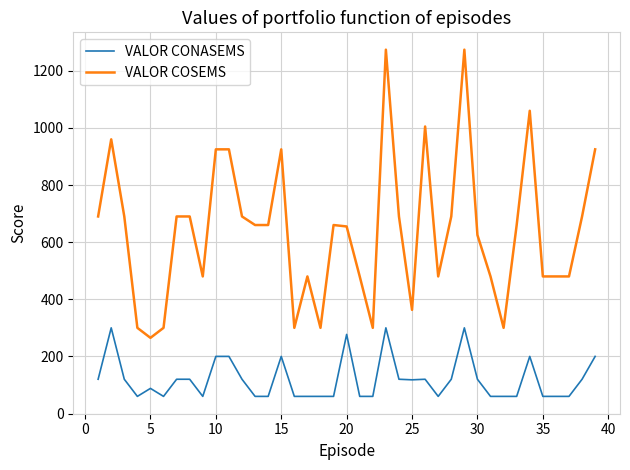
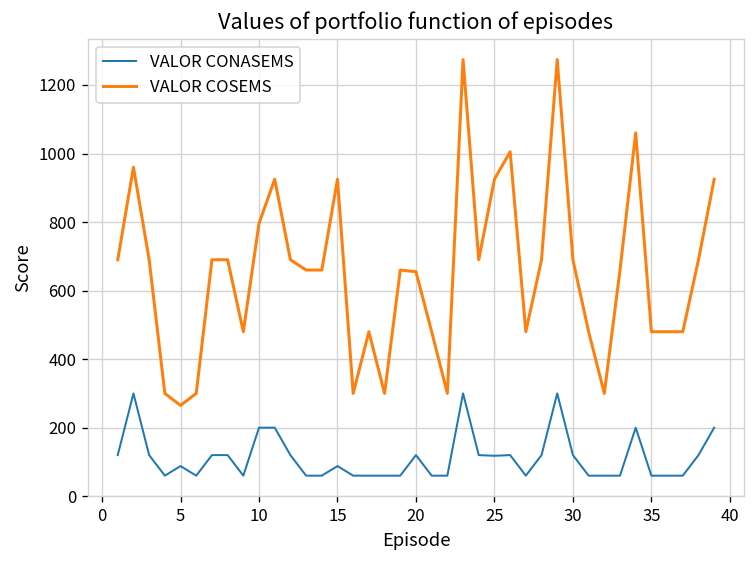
  {
    "VALOR CONASEMS": {
      "5": 90,
      "10": 200,
-     "15": 200,
-     "20": 280,
+     "15": 90,
+     "20": 120,
      "25": 120,
      "30": 120,
      "35": 60
    },
    "VALOR COSEMS": {
      "5": 270,
-     "10": 930,
+     "10": 800,
      "15": 930,
      "20": 660,
-     "25": 360,
-     "30": 630,
+     "25": 930,
+     "30": 690,
      "35": 480
    }
  }
